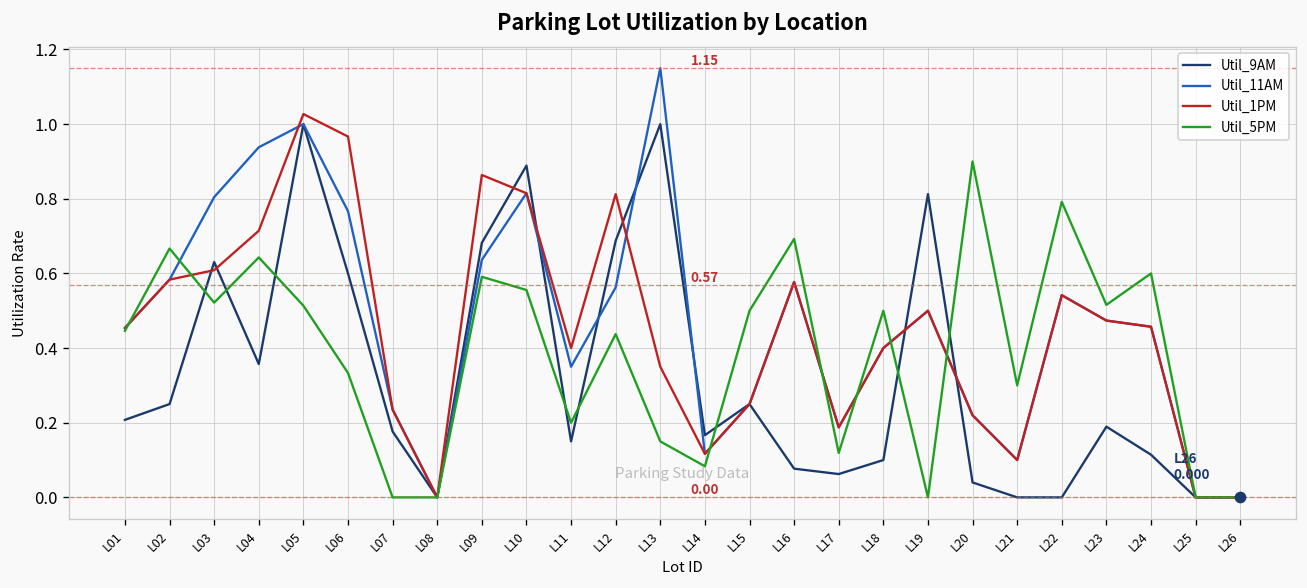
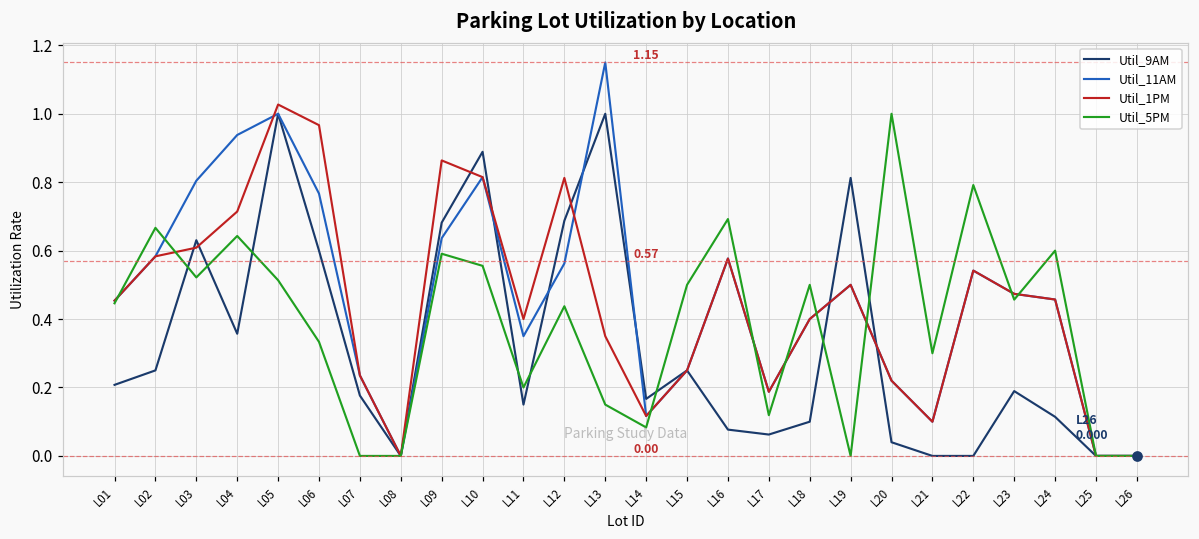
  {
    "Util_11AM": {
      "L03": 0.80,
      "L04": 0.94,
      "L06": 0.77,
      "L09": 0.64,
      "L11": 0.35,
      "L12": 0.56
    },
    "Util_1PM": {
      "L03": 0.61,
      "L04": 0.71,
      "L05": 1.03,
      "L06": 0.97,
      "L09": 0.86,
      "L11": 0.40,
      "L12": 0.81,
      "L13": 0.35
    },
    "Util_5PM": {
      "L02": 0.67,
      "L03": 0.52,
      "L04": 0.64,
      "L05": 0.51,
      "L06": 0.33,
      "L07": 0.00,
      "L09": 0.59,
      "L10": 0.56,
      "L11": 0.20,
      "L12": 0.44,
      "L13": 0.15,
      "L15": 0.50,
      "L16": 0.69,
      "L17": 0.12,
      "L18": 0.50,
      "L19": 0.00,
-     "L20": 0.9,
+     "L20": 1.0,
      "L21": 0.30,
      "L22": 0.79,
-     "L23": 0.52,
+     "L23": 0.46,
      "L24": 0.60
    }
  }
